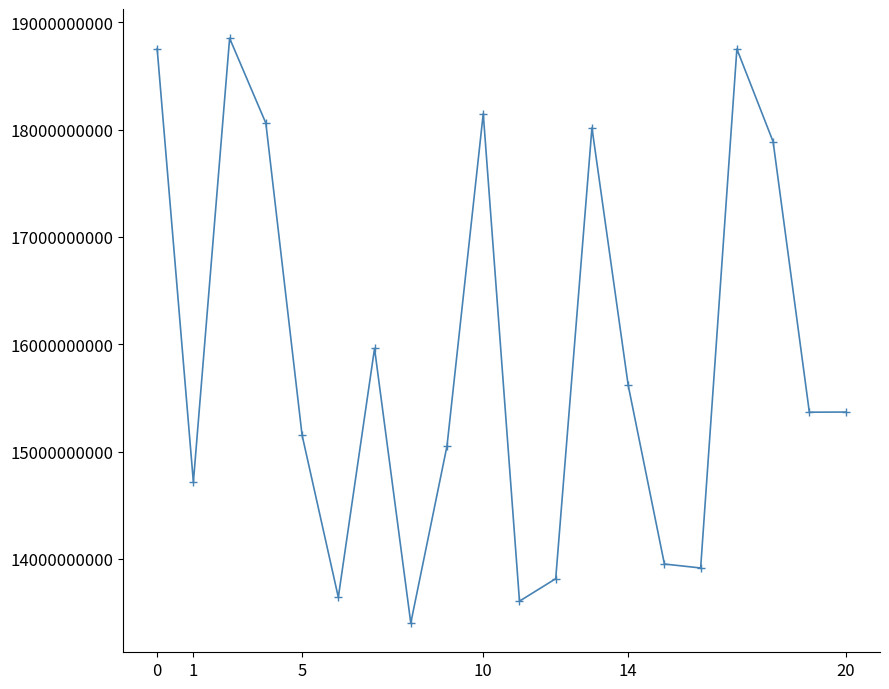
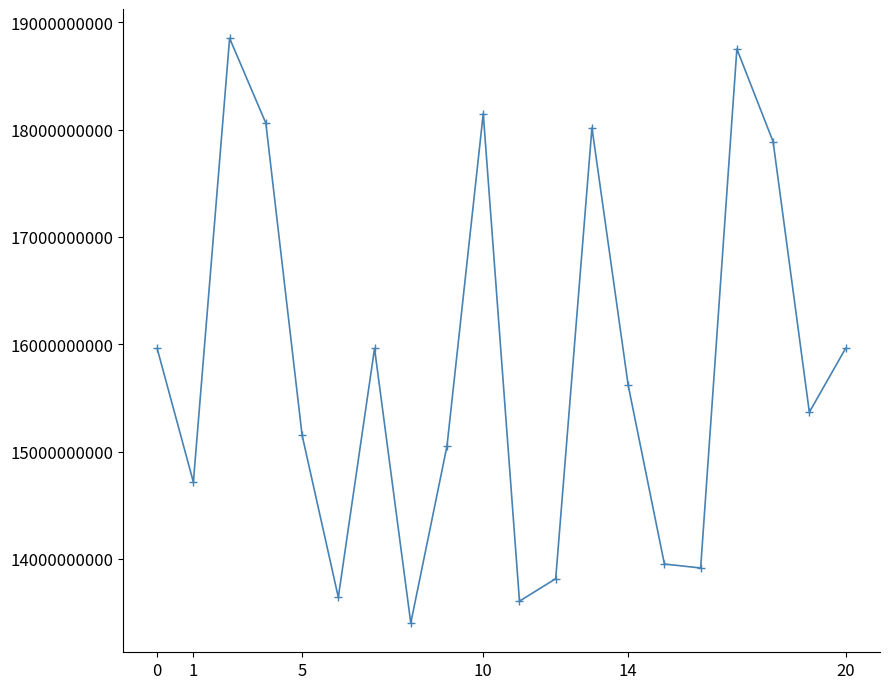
  {
-   "0": 18760000000,
+   "0": 15960000000,
    "1": 14720000000,
    "5": 15150000000,
    "10": 18150000000,
    "14": 15620000000,
-   "20": 15370000000
+   "20": 15960000000
  }
